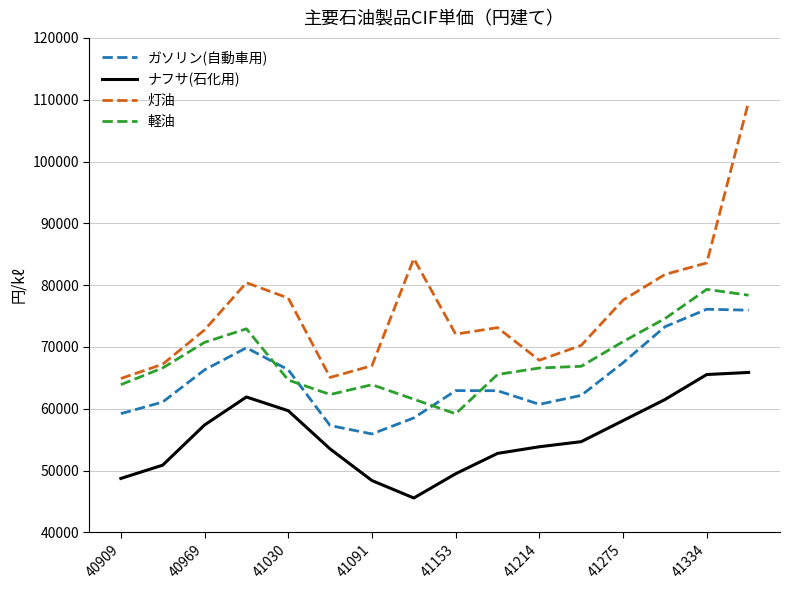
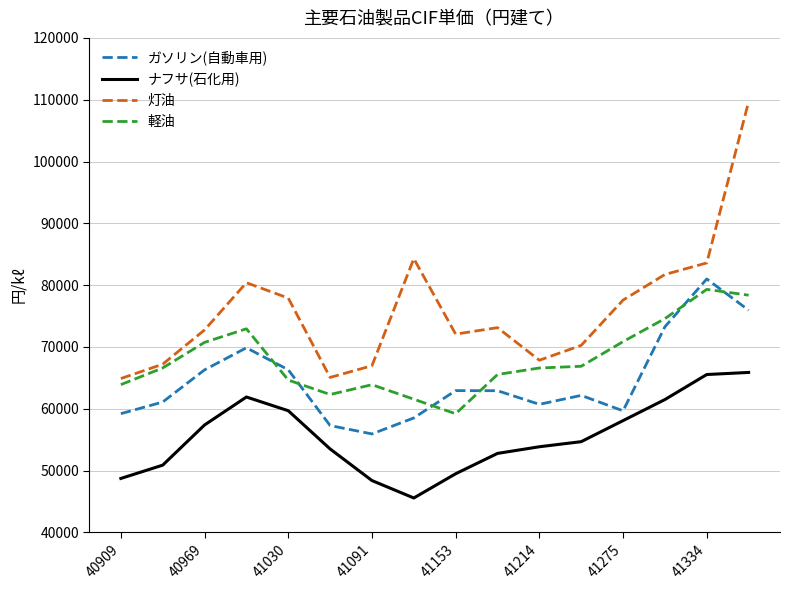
  {
    "ガソリン(自動車用)": {
      "40909": 59000,
      "40969": 66000,
      "41030": 66000,
      "41091": 56000,
      "41153": 63000,
      "41214": 61000,
-     "41275": 67000,
-     "41334": 76000
+     "41275": 60000,
+     "41334": 81000
    },
    "ナフサ(石化用)": {
      "40909": 49000,
      "40969": 57000,
      "41030": 60000,
      "41091": 48000,
      "41153": 49000,
      "41214": 54000,
      "41275": 58000,
      "41334": 66000
    },
    "灯油": {
      "40909": 65000,
      "40969": 73000,
      "41030": 78000,
      "41091": 67000,
      "41153": 72000,
      "41214": 68000,
      "41275": 78000,
      "41334": 84000
    },
    "軽油": {
      "40909": 64000,
      "40969": 71000,
      "41030": 65000,
      "41091": 64000,
      "41153": 59000,
      "41214": 67000,
      "41275": 71000,
      "41334": 79000
    }
  }
